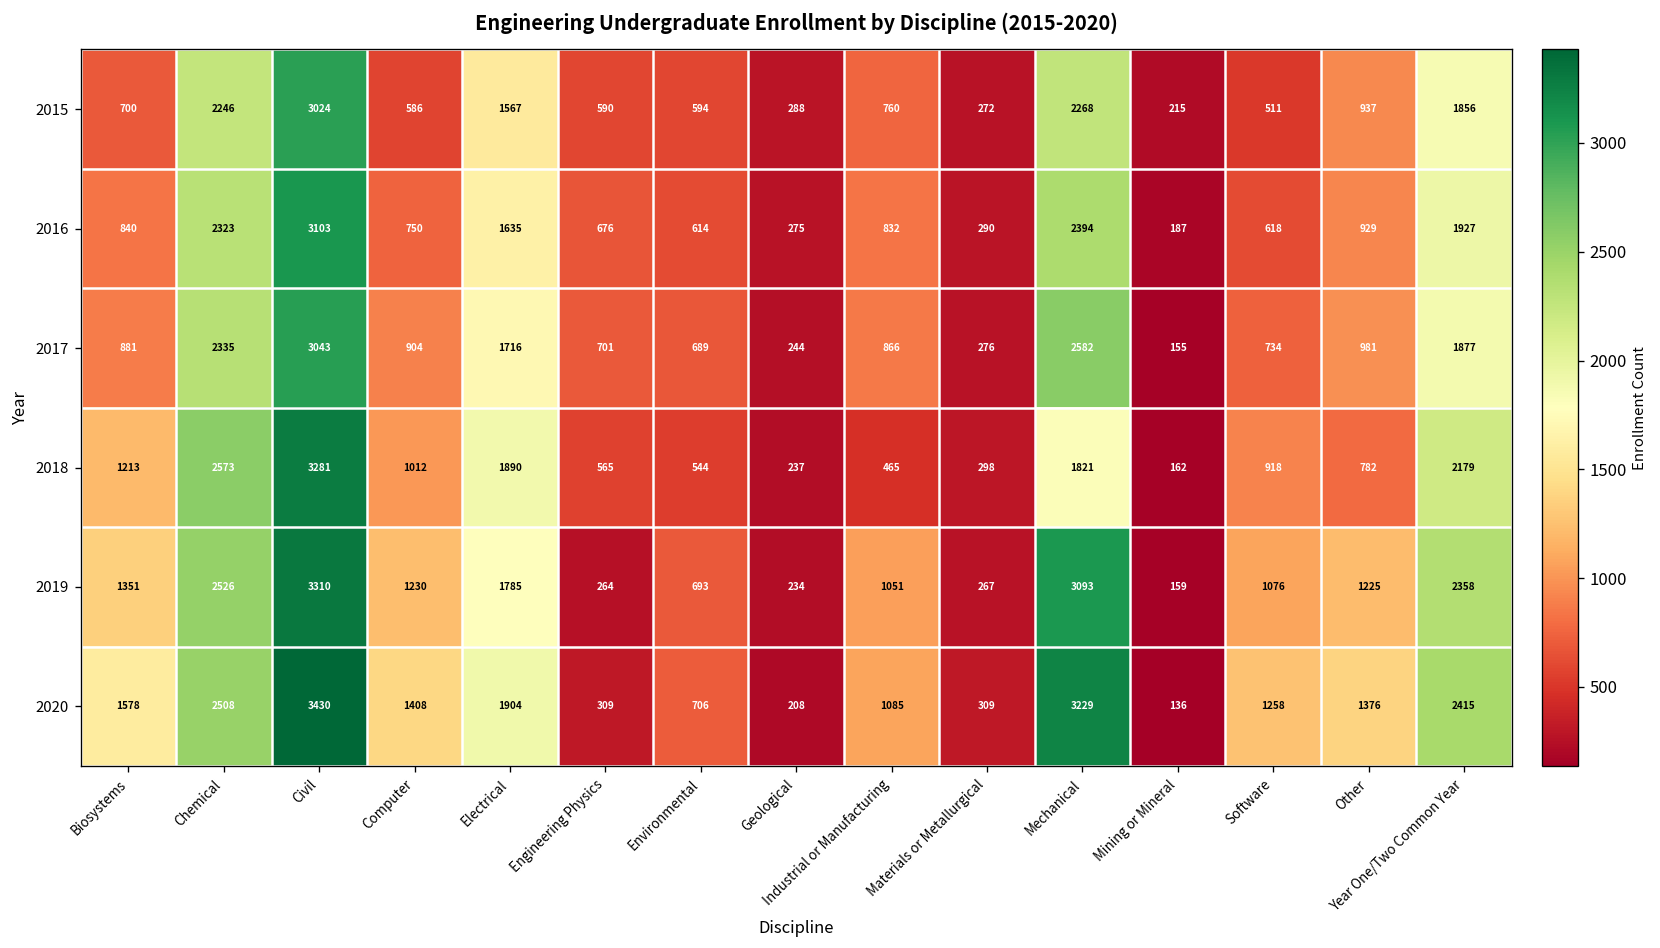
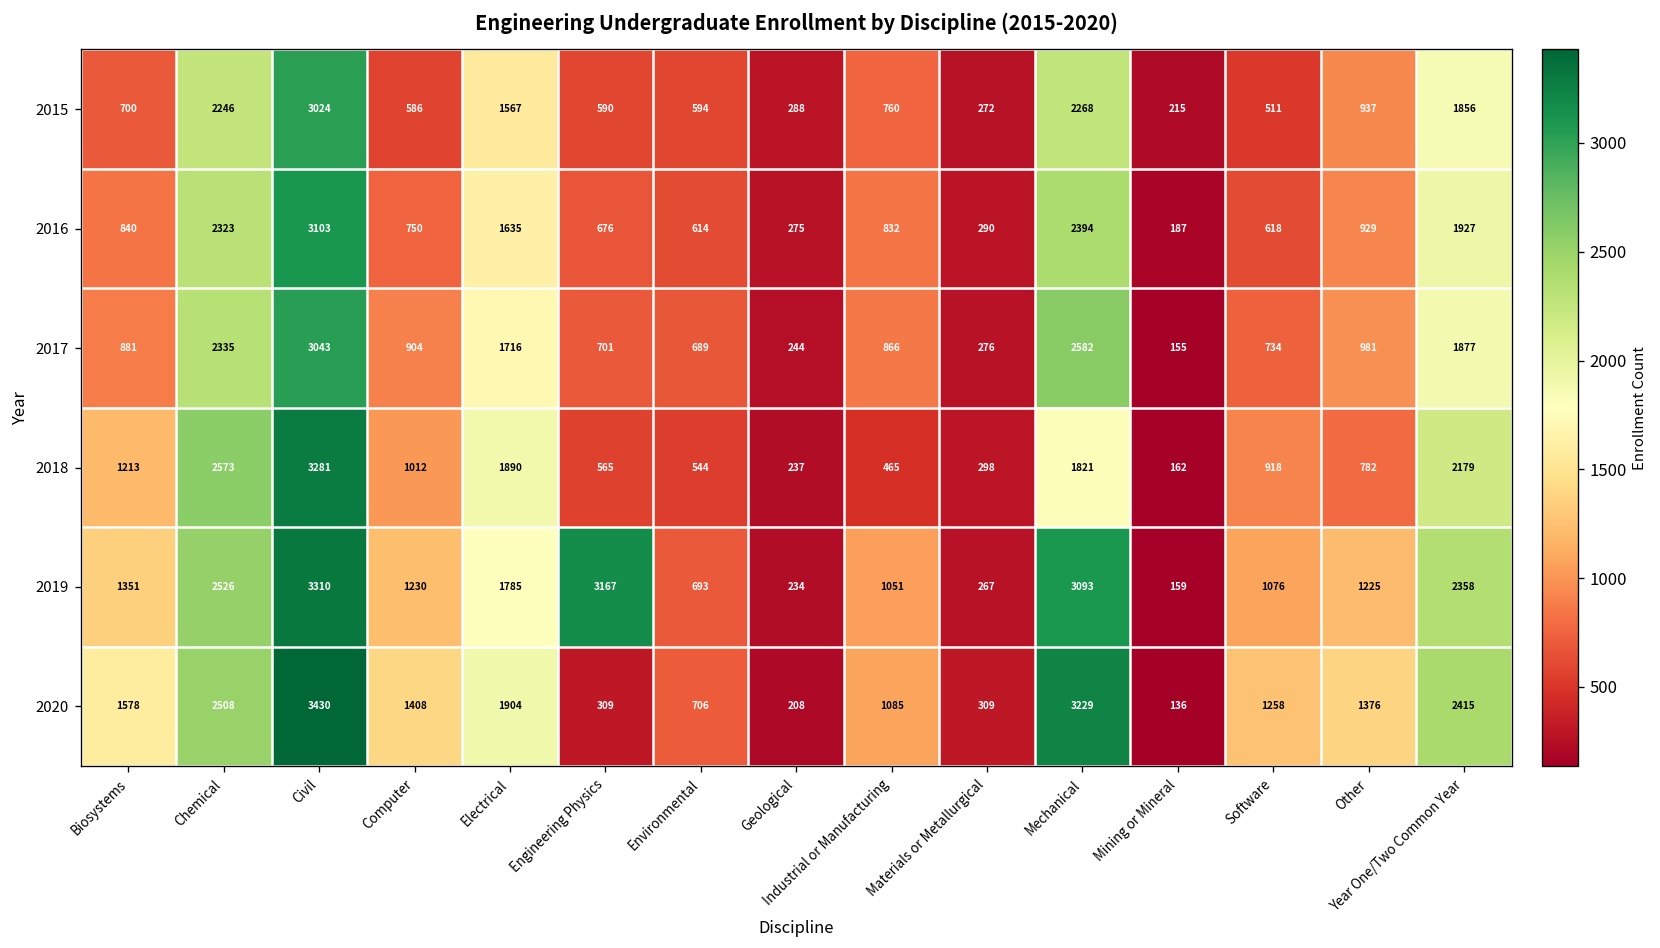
  {
    "2015": {
      "Biosystems": 700,
      "Chemical": 2246,
      "Civil": 3024,
      "Computer": 586,
      "Electrical": 1567,
      "Engineering Physics": 590,
      "Environmental": 594,
      "Geological": 288,
      "Industrial or Manufacturing": 760,
      "Materials or Metallurgical": 272,
      "Mechanical": 2268,
      "Mining or Mineral": 215,
      "Software": 511,
      "Other": 937,
      "Year One/Two Common Year": 1856
    },
    "2016": {
      "Biosystems": 840,
      "Chemical": 2323,
      "Civil": 3103,
      "Computer": 750,
      "Electrical": 1635,
      "Engineering Physics": 676,
      "Environmental": 614,
      "Geological": 275,
      "Industrial or Manufacturing": 832,
      "Materials or Metallurgical": 290,
      "Mechanical": 2394,
      "Mining or Mineral": 187,
      "Software": 618,
      "Other": 929,
      "Year One/Two Common Year": 1927
    },
    "2017": {
      "Biosystems": 881,
      "Chemical": 2335,
      "Civil": 3043,
      "Computer": 904,
      "Electrical": 1716,
      "Engineering Physics": 701,
      "Environmental": 689,
      "Geological": 244,
      "Industrial or Manufacturing": 866,
      "Materials or Metallurgical": 276,
      "Mechanical": 2582,
      "Mining or Mineral": 155,
      "Software": 734,
      "Other": 981,
      "Year One/Two Common Year": 1877
    },
    "2018": {
      "Biosystems": 1213,
      "Chemical": 2573,
      "Civil": 3281,
      "Computer": 1012,
      "Electrical": 1890,
      "Engineering Physics": 565,
      "Environmental": 544,
      "Geological": 237,
      "Industrial or Manufacturing": 465,
      "Materials or Metallurgical": 298,
      "Mechanical": 1821,
      "Mining or Mineral": 162,
      "Software": 918,
      "Other": 782,
      "Year One/Two Common Year": 2179
    },
    "2019": {
      "Biosystems": 1351,
      "Chemical": 2526,
      "Civil": 3310,
      "Computer": 1230,
      "Electrical": 1785,
-     "Engineering Physics": 264,
+     "Engineering Physics": 3167,
      "Environmental": 693,
      "Geological": 234,
      "Industrial or Manufacturing": 1051,
      "Materials or Metallurgical": 267,
      "Mechanical": 3093,
      "Mining or Mineral": 159,
      "Software": 1076,
      "Other": 1225,
      "Year One/Two Common Year": 2358
    },
    "2020": {
      "Biosystems": 1578,
      "Chemical": 2508,
      "Civil": 3430,
      "Computer": 1408,
      "Electrical": 1904,
      "Engineering Physics": 309,
      "Environmental": 706,
      "Geological": 208,
      "Industrial or Manufacturing": 1085,
      "Materials or Metallurgical": 309,
      "Mechanical": 3229,
      "Mining or Mineral": 136,
      "Software": 1258,
      "Other": 1376,
      "Year One/Two Common Year": 2415
    }
  }
